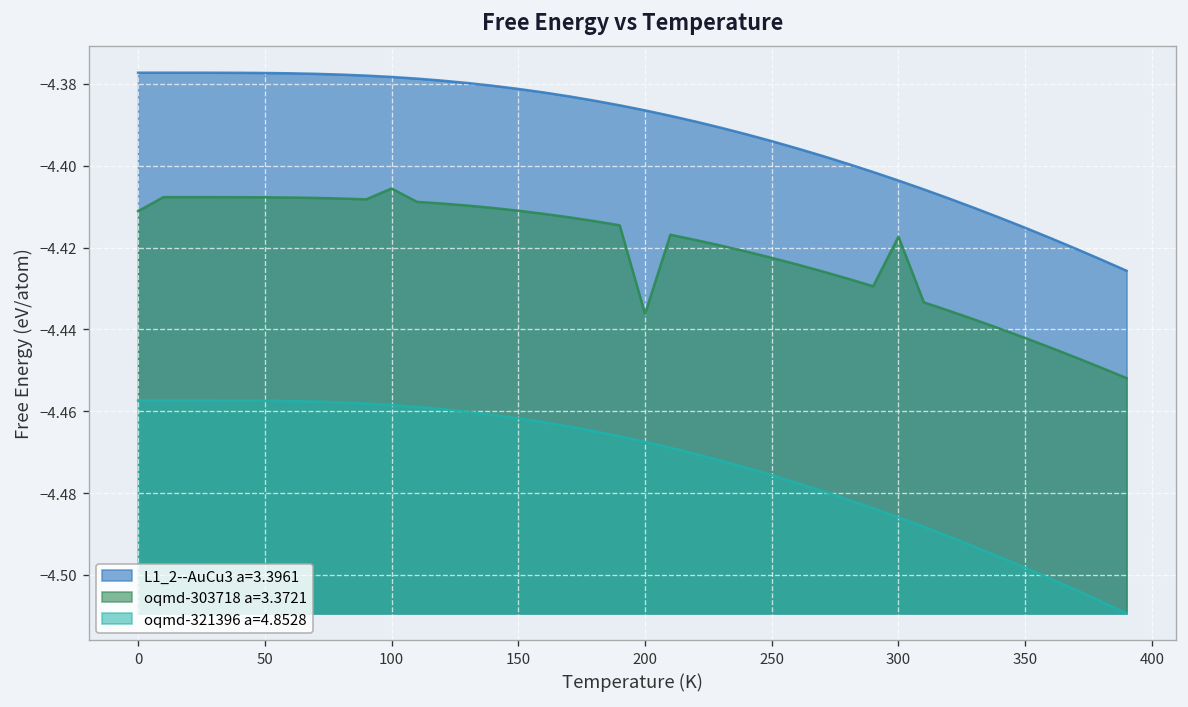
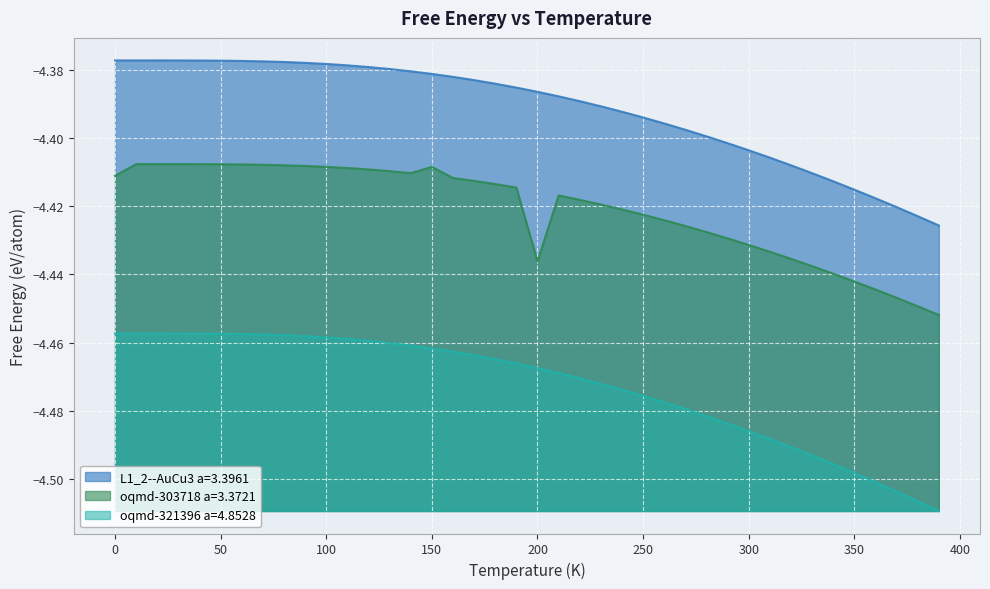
  {
    "oqmd-303718 a=3.3721": {
      "0": -4.411,
      "50": -4.408,
-     "100": -4.406,
-     "150": -4.411,
+     "100": -4.408,
+     "150": -4.408,
      "200": -4.436,
      "250": -4.423,
-     "300": -4.417,
+     "300": -4.431,
      "350": -4.442
    }
  }
